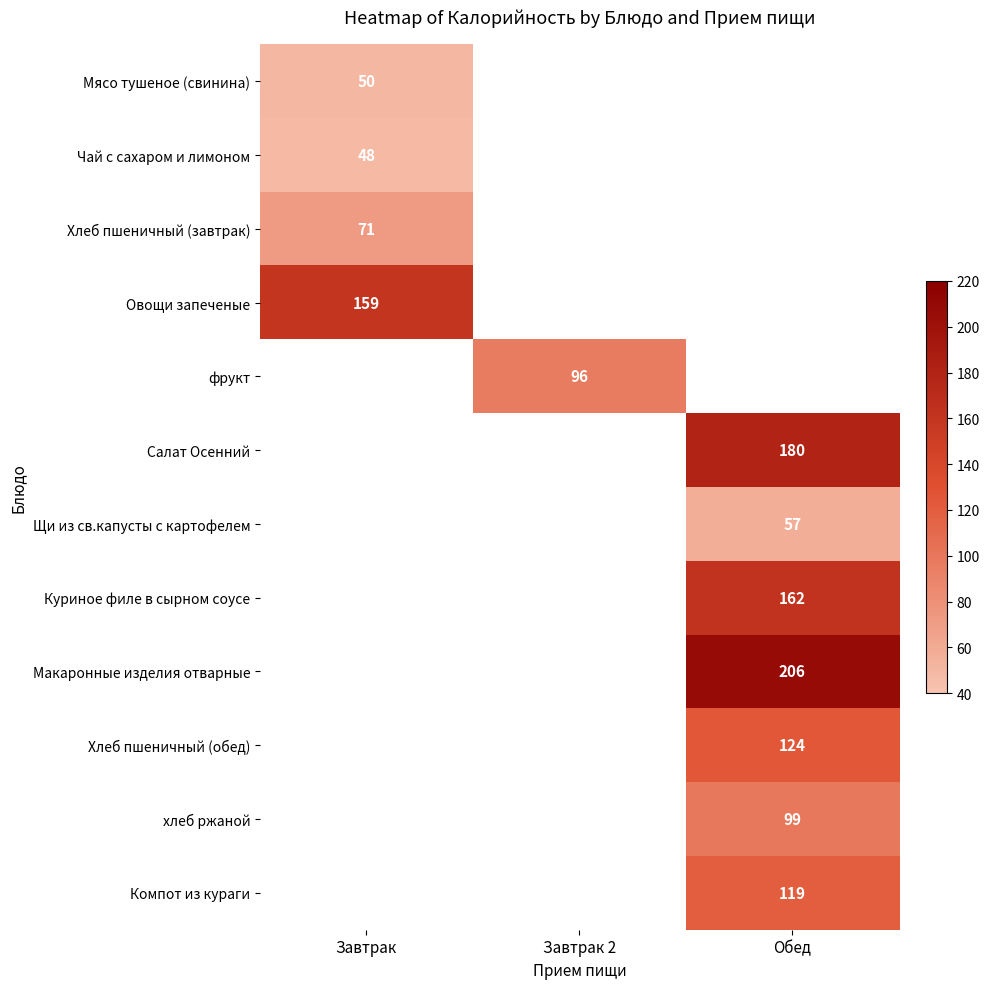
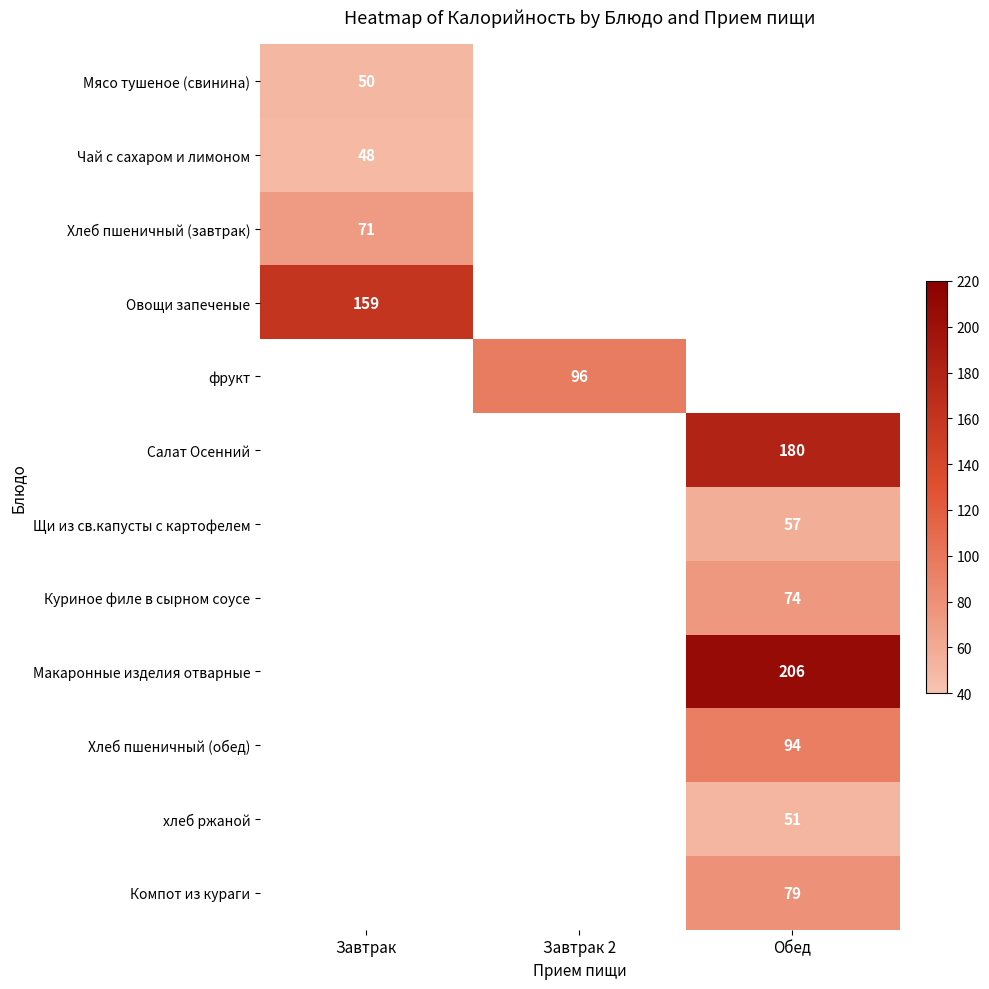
  {
    "Мясо тушеное (свинина)": {
      "Завтрак": 50
    },
    "Чай с сахаром и лимоном": {
      "Завтрак": 48
    },
    "Хлеб пшеничный (завтрак)": {
      "Завтрак": 71
    },
    "Овощи запеченые": {
      "Завтрак": 159
    },
    "фрукт": {
      "Завтрак 2": 96
    },
    "Салат Осенний": {
      "Обед": 180
    },
    "Щи из св.капусты с картофелем": {
      "Обед": 57
    },
    "Куриное филе в сырном соусе": {
-     "Обед": 162
+     "Обед": 74
    },
    "Макаронные изделия отварные": {
      "Обед": 206
    },
    "Хлеб пшеничный (обед)": {
-     "Обед": 124
+     "Обед": 94
    },
    "хлеб ржаной": {
-     "Обед": 99
+     "Обед": 51
    },
    "Компот из кураги": {
-     "Обед": 119
+     "Обед": 79
    }
  }
